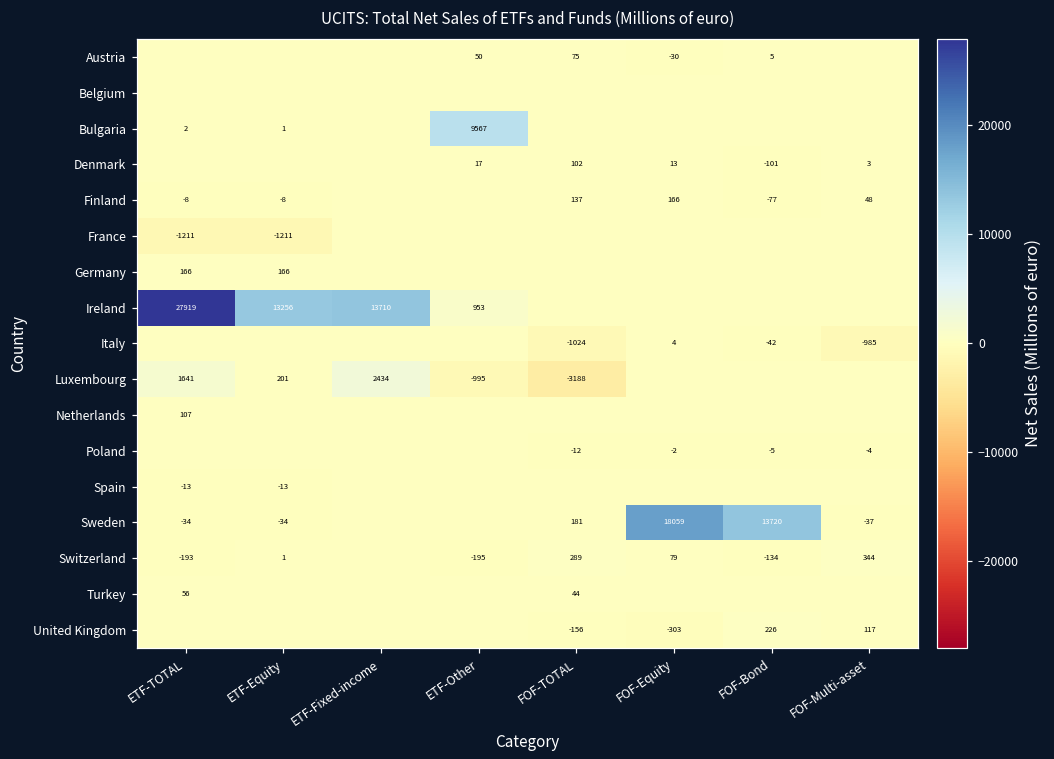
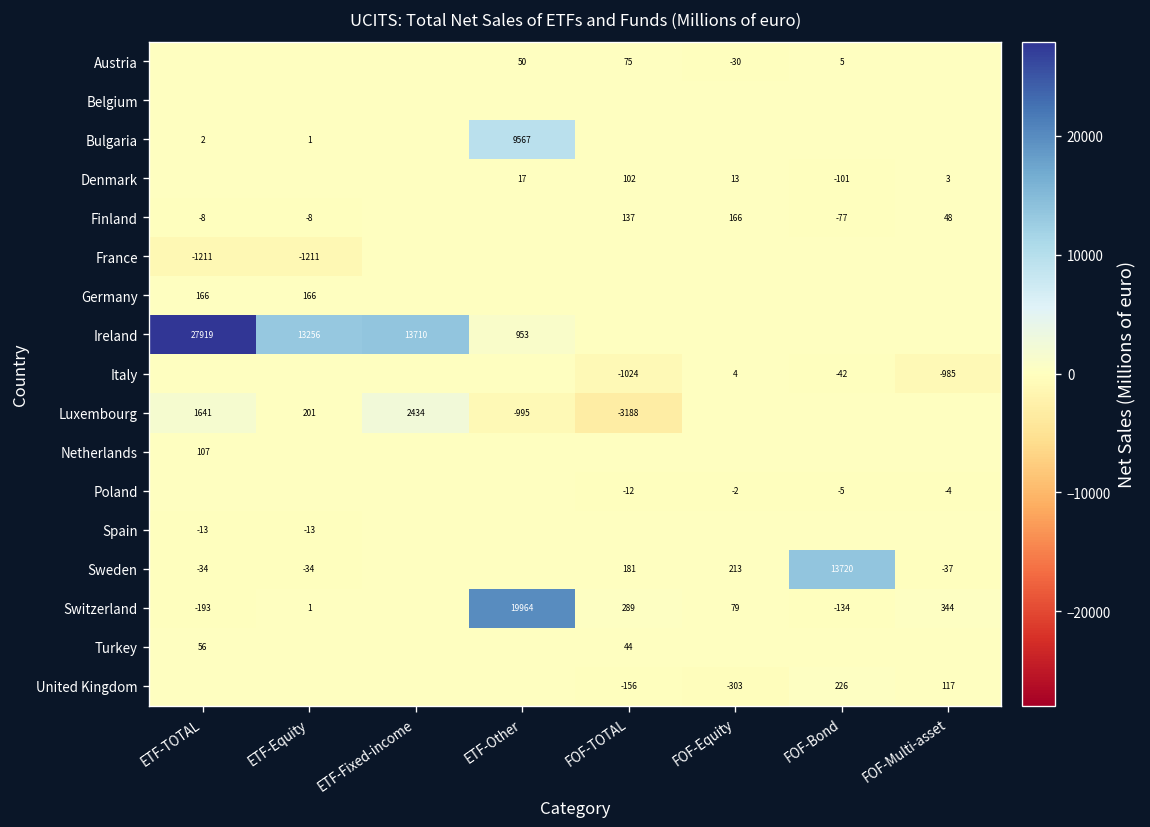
  {
    "Austria": {
      "ETF-Other": 50,
      "FOF-TOTAL": 75,
      "FOF-Equity": -30,
      "FOF-Bond": 5
    },
    "Bulgaria": {
      "ETF-TOTAL": 2,
      "ETF-Equity": 1,
      "ETF-Other": 9567
    },
    "Denmark": {
      "ETF-Other": 17,
      "FOF-TOTAL": 102,
      "FOF-Equity": 13,
      "FOF-Bond": -101,
      "FOF-Multi-asset": 3
    },
    "Finland": {
      "ETF-TOTAL": -8,
      "ETF-Equity": -8,
      "FOF-TOTAL": 137,
      "FOF-Equity": 166,
      "FOF-Bond": -77,
      "FOF-Multi-asset": 48
    },
    "France": {
      "ETF-TOTAL": -1211,
      "ETF-Equity": -1211
    },
    "Germany": {
      "ETF-TOTAL": 166,
      "ETF-Equity": 166
    },
    "Ireland": {
      "ETF-TOTAL": 27919,
      "ETF-Equity": 13256,
      "ETF-Fixed-income": 13710,
      "ETF-Other": 953
    },
    "Italy": {
      "FOF-TOTAL": -1024,
      "FOF-Equity": 4,
      "FOF-Bond": -42,
      "FOF-Multi-asset": -985
    },
    "Luxembourg": {
      "ETF-TOTAL": 1641,
      "ETF-Equity": 201,
      "ETF-Fixed-income": 2434,
      "ETF-Other": -995,
      "FOF-TOTAL": -3188
    },
    "Netherlands": {
      "ETF-TOTAL": 107
    },
    "Poland": {
      "FOF-TOTAL": -12,
      "FOF-Equity": -2,
      "FOF-Bond": -5,
      "FOF-Multi-asset": -4
    },
    "Spain": {
      "ETF-TOTAL": -13,
      "ETF-Equity": -13
    },
    "Sweden": {
      "ETF-TOTAL": -34,
      "ETF-Equity": -34,
      "FOF-TOTAL": 181,
-     "FOF-Equity": 18059,
+     "FOF-Equity": 213,
      "FOF-Bond": 13720,
      "FOF-Multi-asset": -37
    },
    "Switzerland": {
      "ETF-TOTAL": -193,
      "ETF-Equity": 1,
-     "ETF-Other": -195,
+     "ETF-Other": 19964,
      "FOF-TOTAL": 289,
      "FOF-Equity": 79,
      "FOF-Bond": -134,
      "FOF-Multi-asset": 344
    },
    "Turkey": {
      "ETF-TOTAL": 56,
      "FOF-TOTAL": 44
    },
    "United Kingdom": {
      "FOF-TOTAL": -156,
      "FOF-Equity": -303,
      "FOF-Bond": 226,
      "FOF-Multi-asset": 117
    }
  }
